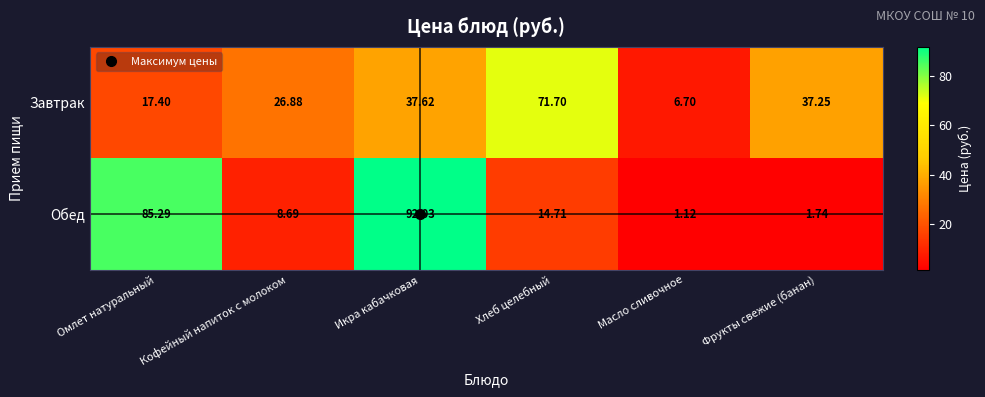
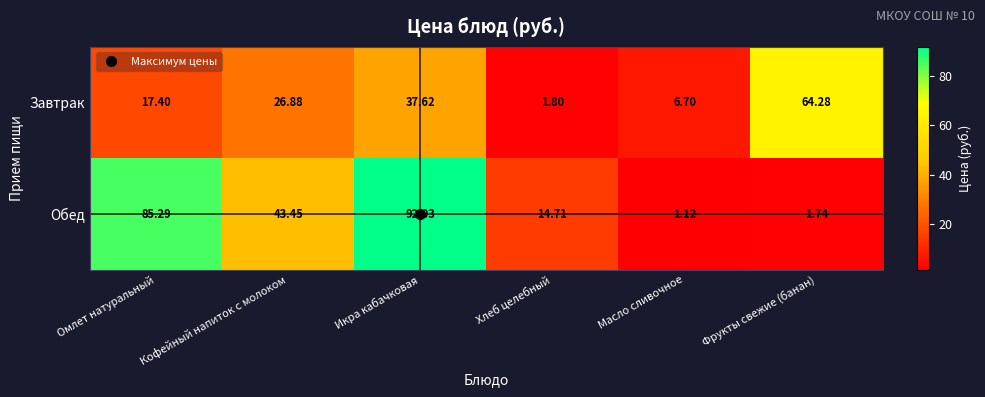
  {
    "Завтрак": {
      "Омлет натуральный": 17.40,
      "Кофейный напиток с молоком": 26.88,
      "Икра кабачковая": 37.62,
-     "Хлеб целебный": 71.70,
+     "Хлеб целебный": 1.80,
      "Масло сливочное": 6.70,
-     "Фрукты свежие (банан)": 37.25
+     "Фрукты свежие (банан)": 64.28
    },
    "Обед": {
      "Омлет натуральный": 85.29,
-     "Кофейный напиток с молоком": 8.69,
+     "Кофейный напиток с молоком": 43.45,
      "Хлеб целебный": 14.71,
      "Масло сливочное": 1.12,
      "Фрукты свежие (банан)": 1.74
    }
  }
